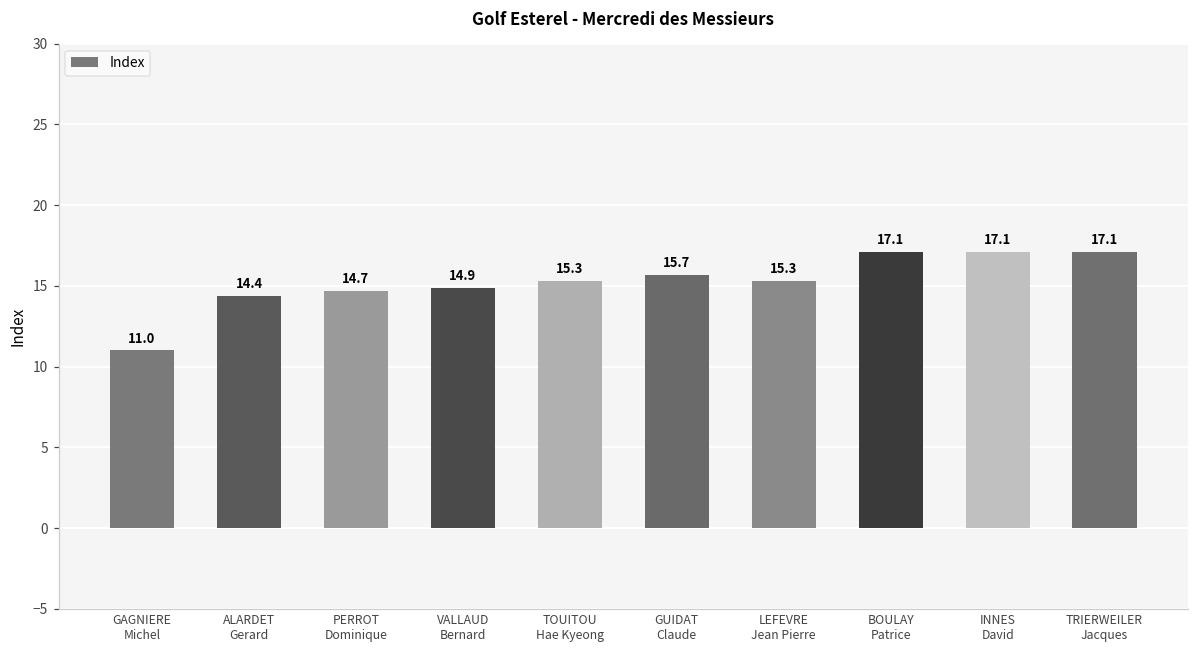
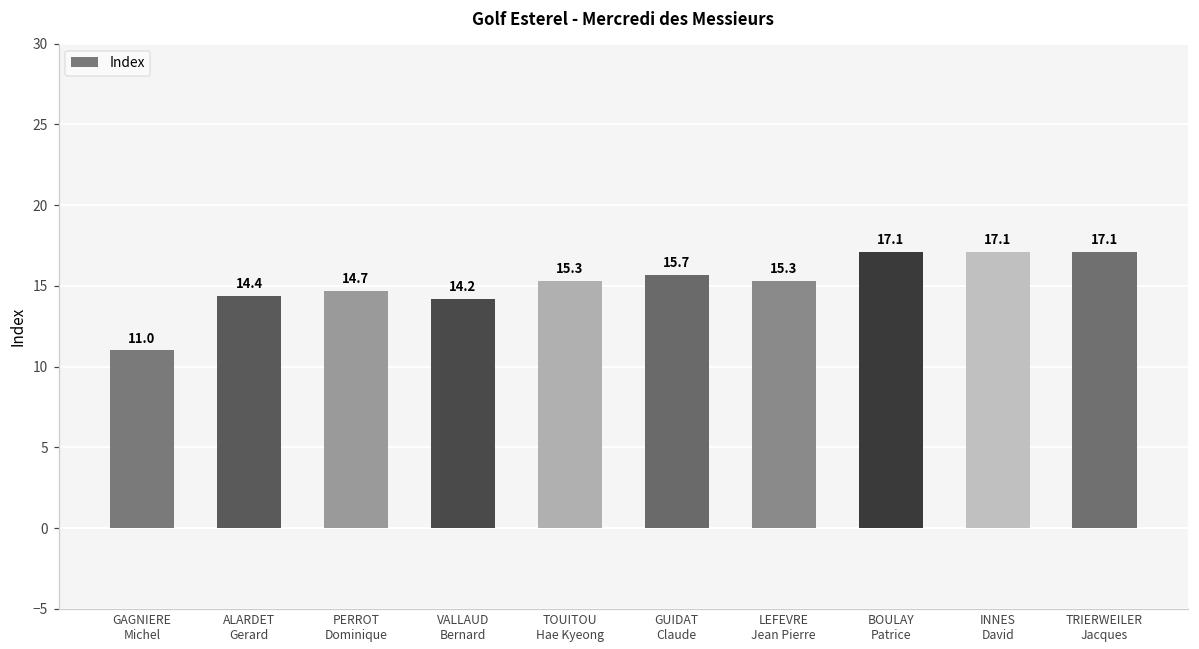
  {
    "GAGNIERE Michel": 11.0,
    "ALARDET Gerard": 14.4,
    "PERROT Dominique": 14.7,
-   "VALLAUD Bernard": 14.9,
+   "VALLAUD Bernard": 14.2,
    "TOUITOU Hae Kyeong": 15.3,
    "GUIDAT Claude": 15.7,
    "LEFEVRE Jean Pierre": 15.3,
    "BOULAY Patrice": 17.1,
    "INNES David": 17.1,
    "TRIERWEILER Jacques": 17.1
  }
